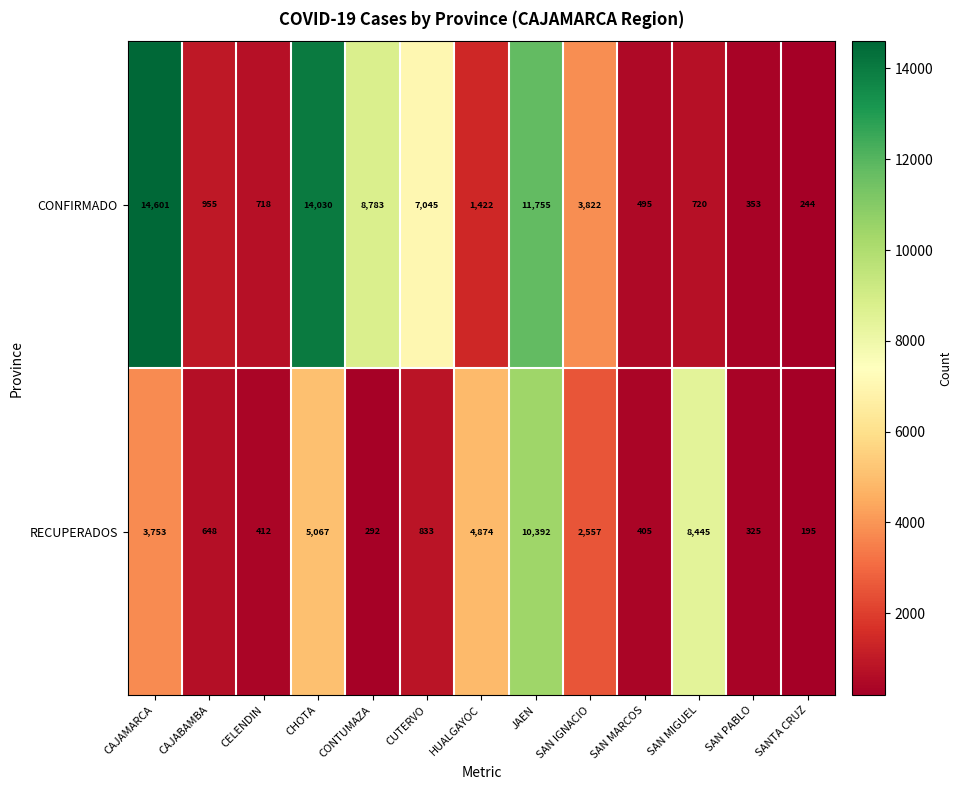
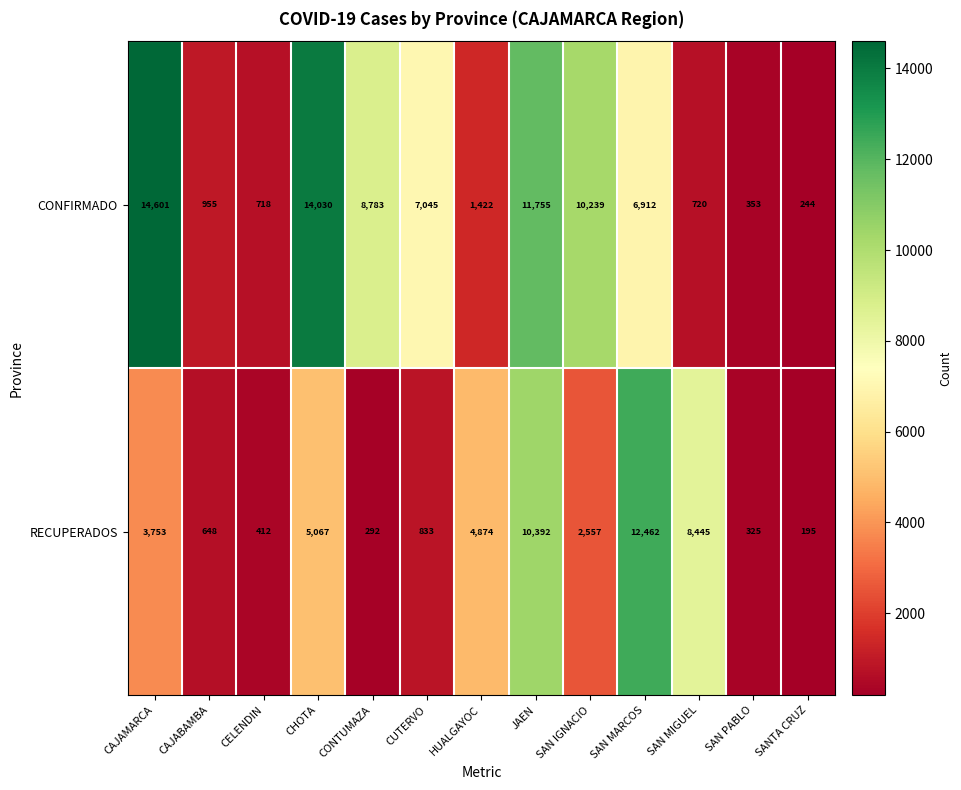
  {
    "CONFIRMADO": {
      "CAJAMARCA": "14,601",
      "CAJABAMBA": "955",
      "CELENDIN": "718",
      "CHOTA": "14,030",
      "CONTUMAZA": "8,783",
      "CUTERVO": "7,045",
      "HUALGAYOC": "1,422",
      "JAEN": "11,755",
-     "SAN IGNACIO": "3,822",
-     "SAN MARCOS": "495",
+     "SAN IGNACIO": "10,239",
+     "SAN MARCOS": "6,912",
      "SAN MIGUEL": "720",
      "SAN PABLO": "353",
      "SANTA CRUZ": "244"
    },
    "RECUPERADOS": {
      "CAJAMARCA": "3,753",
      "CAJABAMBA": "648",
      "CELENDIN": "412",
      "CHOTA": "5,067",
      "CONTUMAZA": "292",
      "CUTERVO": "833",
      "HUALGAYOC": "4,874",
      "JAEN": "10,392",
      "SAN IGNACIO": "2,557",
-     "SAN MARCOS": "405",
+     "SAN MARCOS": "12,462",
      "SAN MIGUEL": "8,445",
      "SAN PABLO": "325",
      "SANTA CRUZ": "195"
    }
  }
